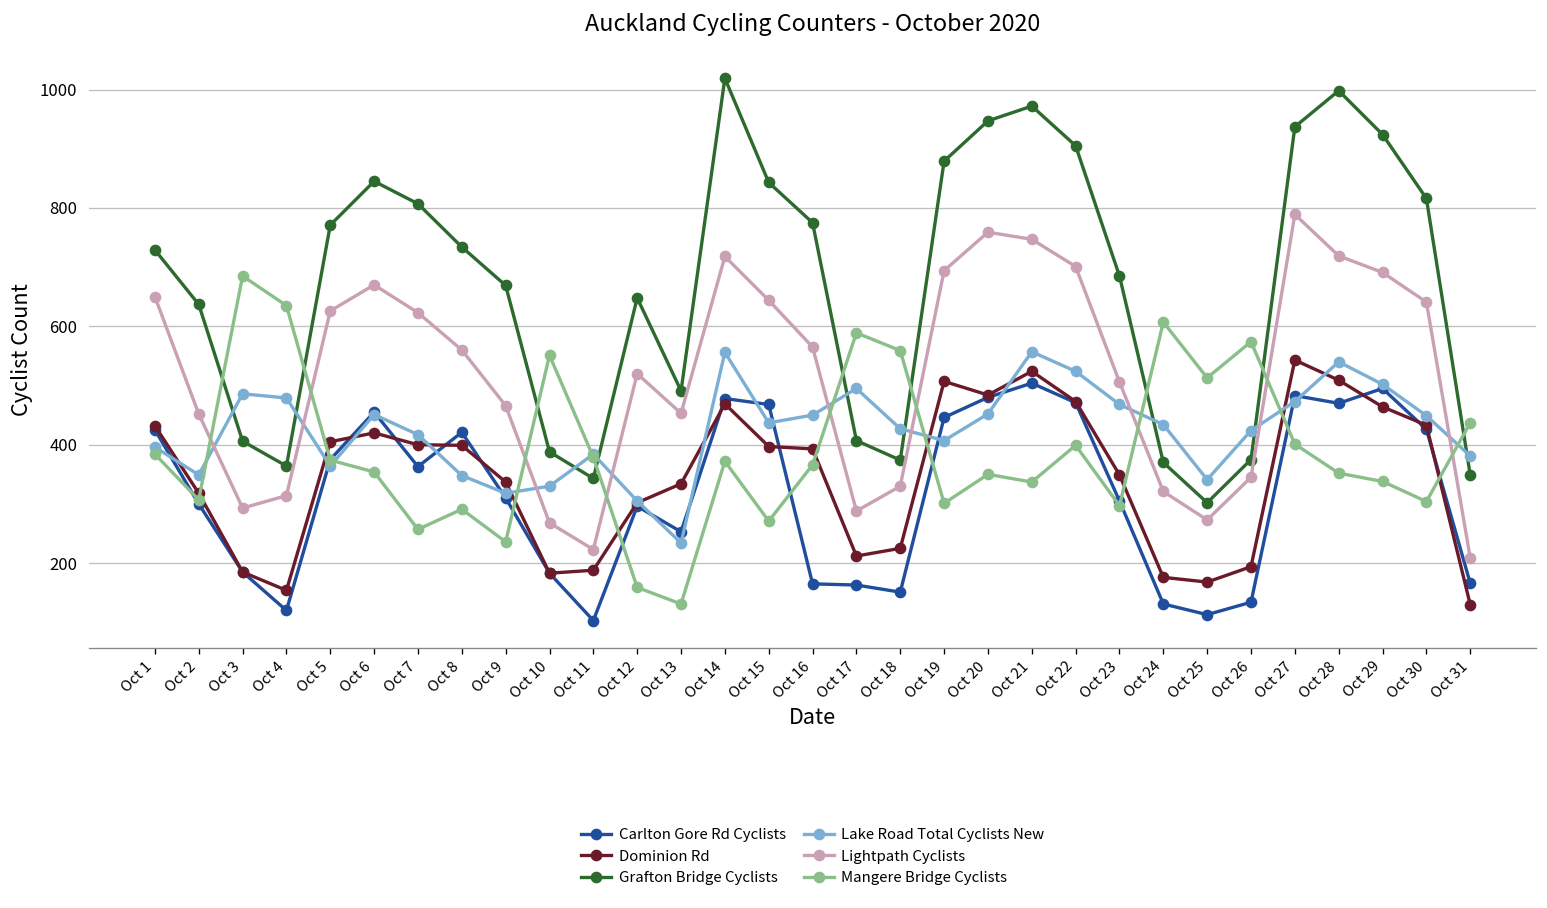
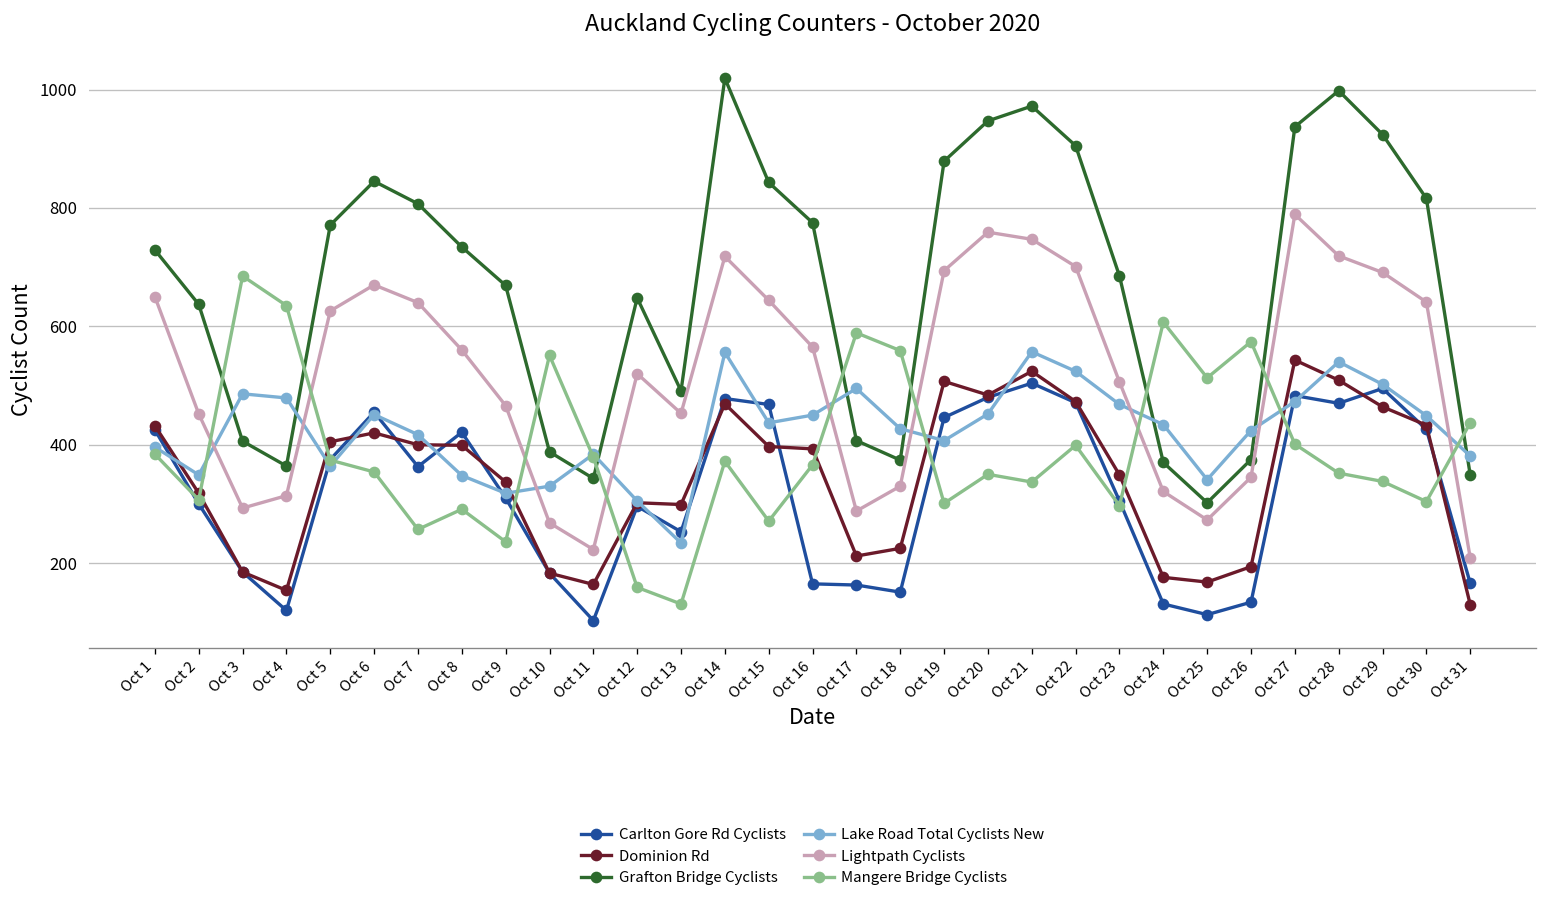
  {
    "Carlton Gore Rd Cyclists": {
      "Oct 1": 430,
      "Oct 2": 300,
      "Oct 4": 120,
      "Oct 7": 360,
      "Oct 8": 420,
      "Oct 9": 310,
      "Oct 11": 100,
      "Oct 12": 300,
      "Oct 13": 250,
      "Oct 14": 480,
      "Oct 15": 470,
      "Oct 16": 170,
      "Oct 17": 160,
      "Oct 18": 150,
      "Oct 19": 450,
      "Oct 21": 500,
      "Oct 23": 310,
      "Oct 24": 130,
      "Oct 25": 110,
      "Oct 26": 130,
      "Oct 27": 480,
      "Oct 28": 470,
      "Oct 29": 500,
      "Oct 30": 430,
      "Oct 31": 170
    },
    "Dominion Rd": {
      "Oct 1": 430,
      "Oct 2": 320,
      "Oct 4": 150,
      "Oct 5": 410,
      "Oct 6": 420,
      "Oct 7": 400,
      "Oct 8": 400,
      "Oct 9": 340,
-     "Oct 11": 190,
-     "Oct 13": 330,
+     "Oct 11": 160,
+     "Oct 13": 300,
      "Oct 14": 470,
      "Oct 15": 400,
      "Oct 16": 390,
      "Oct 17": 210,
      "Oct 18": 230,
      "Oct 19": 510,
      "Oct 21": 520,
      "Oct 23": 350,
      "Oct 24": 180,
      "Oct 25": 170,
      "Oct 26": 190,
      "Oct 27": 540,
      "Oct 28": 510,
      "Oct 29": 460,
      "Oct 30": 430,
      "Oct 31": 130
    },
    "Grafton Bridge Cyclists": {
      "Oct 1": 730,
      "Oct 2": 640,
      "Oct 3": 410,
      "Oct 4": 360,
      "Oct 5": 770,
      "Oct 6": 850,
      "Oct 7": 810,
      "Oct 8": 730,
      "Oct 9": 670,
      "Oct 10": 390,
      "Oct 11": 340,
      "Oct 12": 650,
      "Oct 13": 490,
      "Oct 14": 1020,
      "Oct 15": 840,
      "Oct 16": 780,
      "Oct 17": 410,
      "Oct 18": 370,
      "Oct 19": 880,
      "Oct 20": 950,
      "Oct 21": 970,
      "Oct 22": 910,
      "Oct 23": 690,
      "Oct 24": 370,
      "Oct 25": 300,
      "Oct 26": 380,
      "Oct 27": 940,
      "Oct 28": 1000,
      "Oct 29": 920,
      "Oct 30": 820,
      "Oct 31": 350
    },
    "Lake Road Total Cyclists New": {
      "Oct 1": 400,
      "Oct 2": 350,
      "Oct 3": 490,
      "Oct 4": 480,
      "Oct 5": 360,
      "Oct 7": 420,
      "Oct 8": 350,
      "Oct 9": 320,
      "Oct 10": 330,
      "Oct 13": 230,
      "Oct 14": 560,
      "Oct 15": 440,
      "Oct 16": 450,
      "Oct 17": 500,
      "Oct 18": 430,
      "Oct 19": 410,
      "Oct 20": 450,
      "Oct 21": 560,
      "Oct 22": 520,
      "Oct 23": 470,
      "Oct 24": 430,
      "Oct 25": 340,
      "Oct 26": 420,
      "Oct 27": 470,
      "Oct 28": 540,
      "Oct 29": 500,
      "Oct 30": 450,
      "Oct 31": 380
    },
    "Lightpath Cyclists": {
      "Oct 1": 650,
      "Oct 2": 450,
      "Oct 3": 290,
      "Oct 4": 310,
      "Oct 5": 630,
      "Oct 6": 670,
-     "Oct 7": 620,
+     "Oct 7": 640,
      "Oct 8": 560,
      "Oct 9": 470,
      "Oct 10": 270,
      "Oct 11": 220,
      "Oct 12": 520,
      "Oct 13": 450,
      "Oct 14": 720,
      "Oct 15": 640,
      "Oct 16": 570,
      "Oct 17": 290,
      "Oct 18": 330,
      "Oct 19": 690,
      "Oct 20": 760,
      "Oct 21": 750,
      "Oct 22": 700,
      "Oct 23": 510,
      "Oct 24": 320,
      "Oct 25": 270,
      "Oct 26": 350,
      "Oct 27": 790,
      "Oct 28": 720,
      "Oct 29": 690,
      "Oct 30": 640,
      "Oct 31": 210
    },
    "Mangere Bridge Cyclists": {
      "Oct 1": 380,
      "Oct 2": 310,
      "Oct 3": 690,
      "Oct 4": 640,
      "Oct 6": 350,
      "Oct 7": 260,
      "Oct 8": 290,
      "Oct 9": 240,
      "Oct 10": 550,
      "Oct 12": 160,
      "Oct 13": 130,
      "Oct 14": 370,
      "Oct 15": 270,
      "Oct 16": 370,
      "Oct 17": 590,
      "Oct 18": 560,
      "Oct 19": 300,
      "Oct 20": 350,
      "Oct 21": 340,
      "Oct 22": 400,
      "Oct 23": 300,
      "Oct 24": 610,
      "Oct 25": 510,
      "Oct 26": 570,
      "Oct 27": 400,
      "Oct 28": 350,
      "Oct 29": 340,
      "Oct 30": 300,
      "Oct 31": 440
    }
  }
